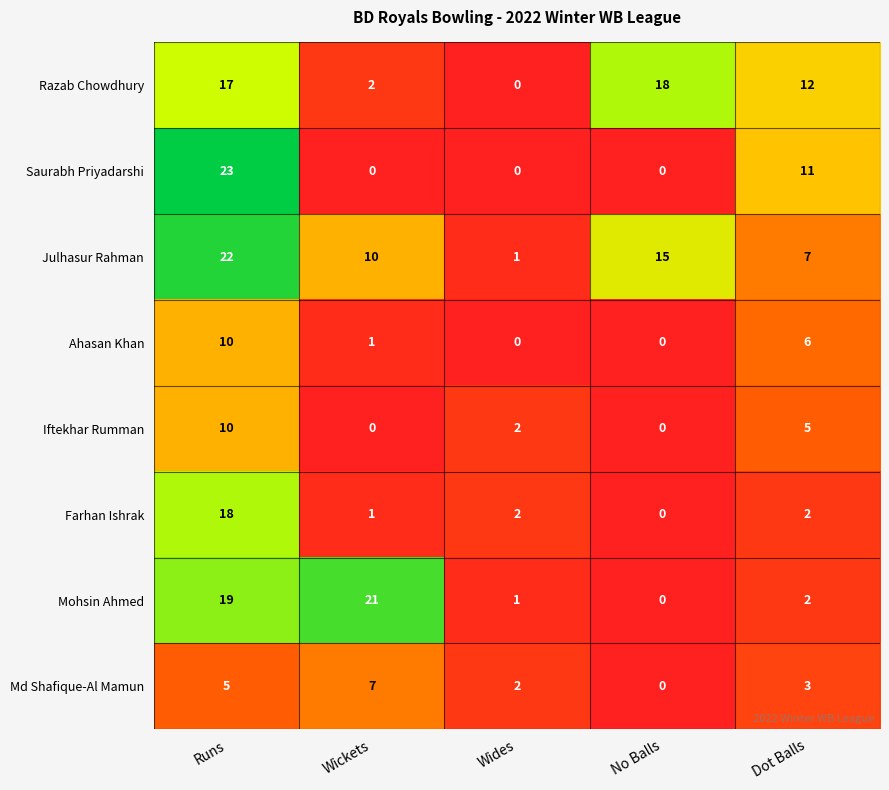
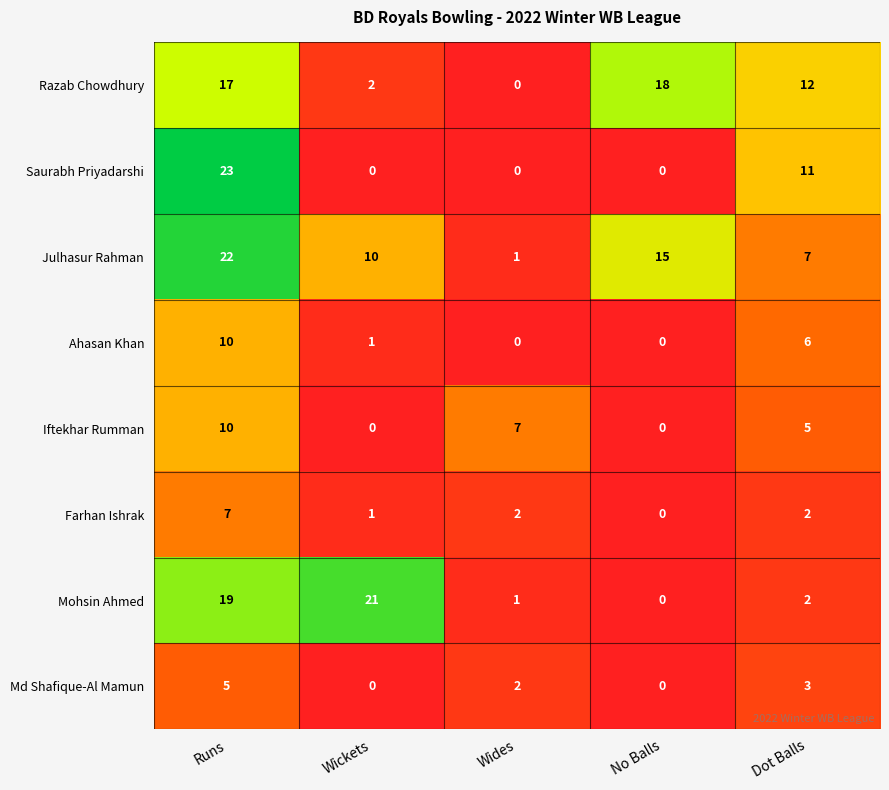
  {
    "Razab Chowdhury": {
      "Runs": 17,
      "Wickets": 2,
      "Wides": 0,
      "No Balls": 18,
      "Dot Balls": 12
    },
    "Saurabh Priyadarshi": {
      "Runs": 23,
      "Wickets": 0,
      "Wides": 0,
      "No Balls": 0,
      "Dot Balls": 11
    },
    "Julhasur Rahman": {
      "Runs": 22,
      "Wickets": 10,
      "Wides": 1,
      "No Balls": 15,
      "Dot Balls": 7
    },
    "Ahasan Khan": {
      "Runs": 10,
      "Wickets": 1,
      "Wides": 0,
      "No Balls": 0,
      "Dot Balls": 6
    },
    "Iftekhar Rumman": {
      "Runs": 10,
      "Wickets": 0,
-     "Wides": 2,
+     "Wides": 7,
      "No Balls": 0,
      "Dot Balls": 5
    },
    "Farhan Ishrak": {
-     "Runs": 18,
+     "Runs": 7,
      "Wickets": 1,
      "Wides": 2,
      "No Balls": 0,
      "Dot Balls": 2
    },
    "Mohsin Ahmed": {
      "Runs": 19,
      "Wickets": 21,
      "Wides": 1,
      "No Balls": 0,
      "Dot Balls": 2
    },
    "Md Shafique-Al Mamun": {
      "Runs": 5,
-     "Wickets": 7,
+     "Wickets": 0,
      "Wides": 2,
      "No Balls": 0
    }
  }
